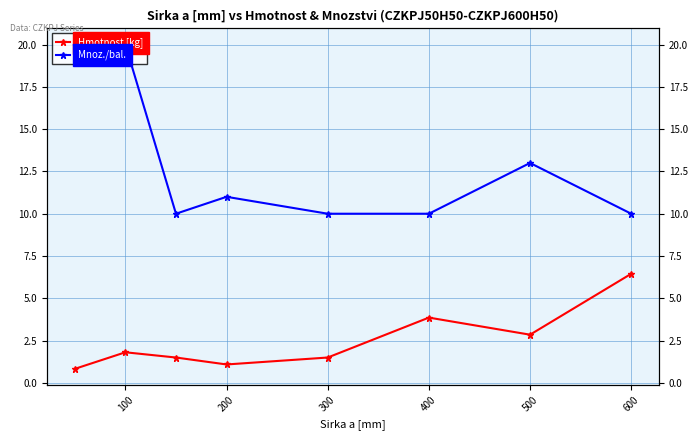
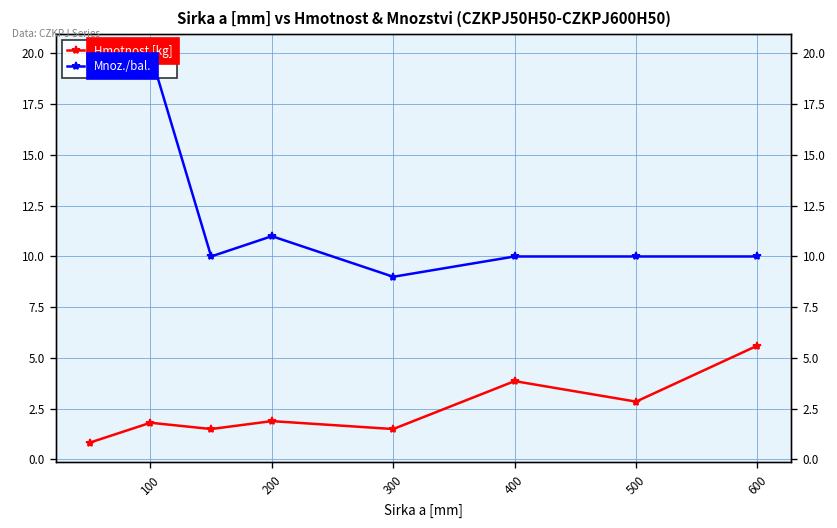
  {
    "Hmotnost [kg]": {
      "100": 1.8,
-     "200": 1.1,
+     "200": 1.9,
      "300": 1.5,
      "400": 3.9,
      "500": 2.9,
-     "600": 6.5
+     "600": 5.6
    },
    "Mnoz./bal.": {
      "200": 11,
-     "300": 10,
+     "300": 9,
      "400": 10,
-     "500": 13,
+     "500": 10,
      "600": 10
    }
  }
